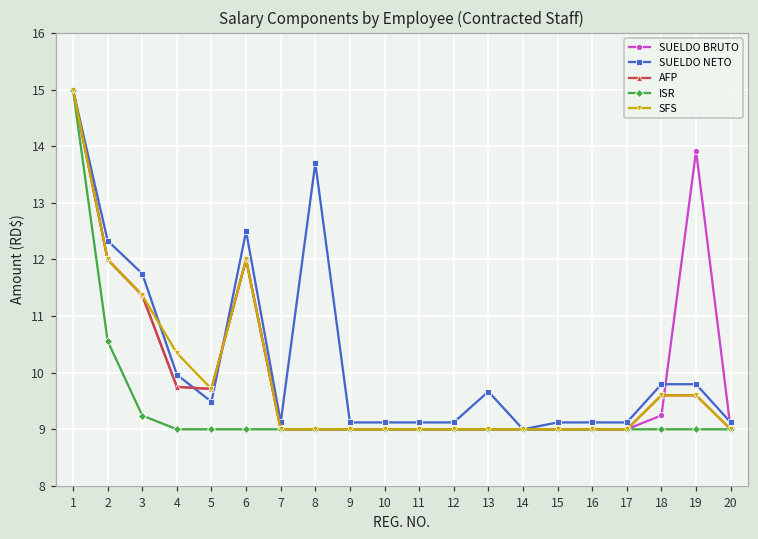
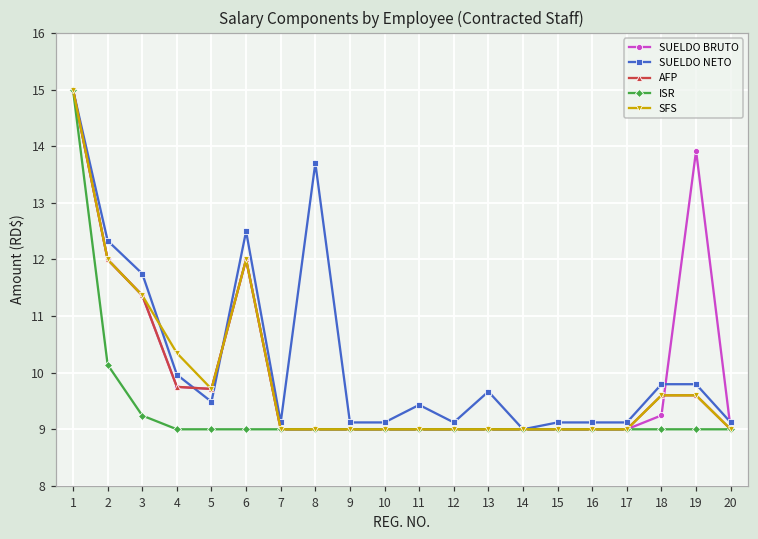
  {
    "SUELDO BRUTO": {
      "18": 9.2,
      "19": 13.9
    },
    "SUELDO NETO": {
      "2": 12.3,
      "3": 11.7,
      "4": 10.0,
      "5": 9.5,
      "6": 12.5,
      "7": 9.1,
      "8": 13.7,
      "9": 9.1,
      "10": 9.1,
-     "11": 9.1,
+     "11": 9.4,
      "12": 9.1,
      "13": 9.7,
      "15": 9.1,
      "16": 9.1,
      "17": 9.1,
      "18": 9.8,
      "19": 9.8,
      "20": 9.1
    },
    "ISR": {
-     "2": 10.6,
+     "2": 10.1,
      "3": 9.2,
      "4": 9.0,
      "5": 9.0,
      "6": 9.0,
      "18": 9.0,
      "19": 9.0
    },
    "SFS": {
      "4": 10.3
    }
  }
